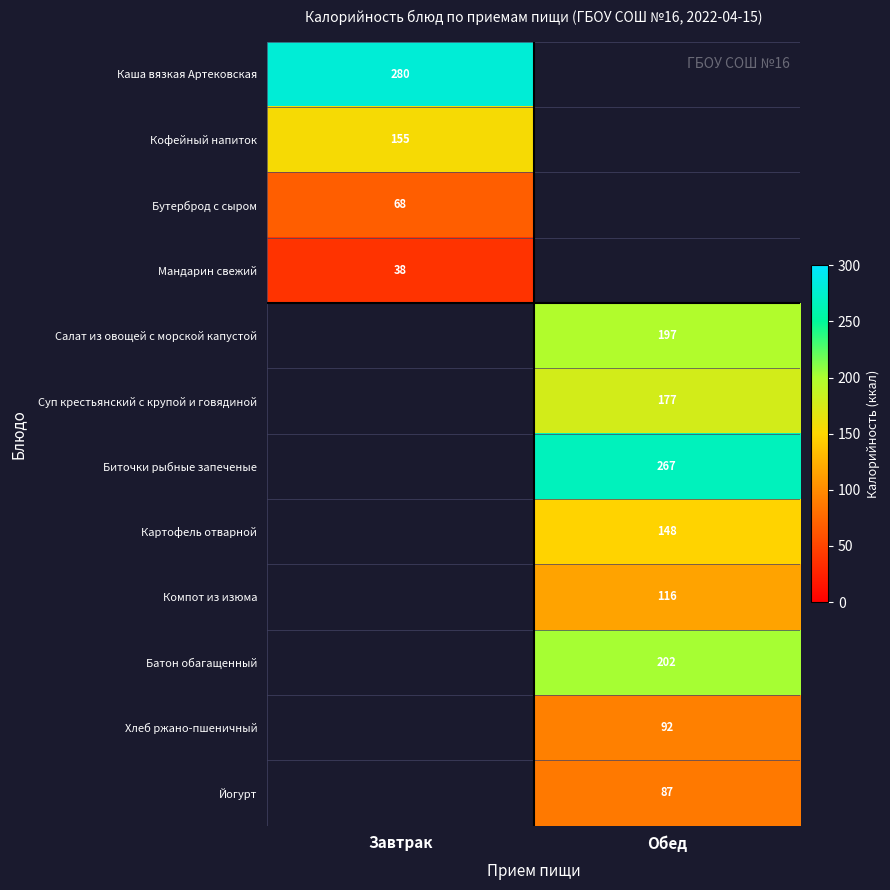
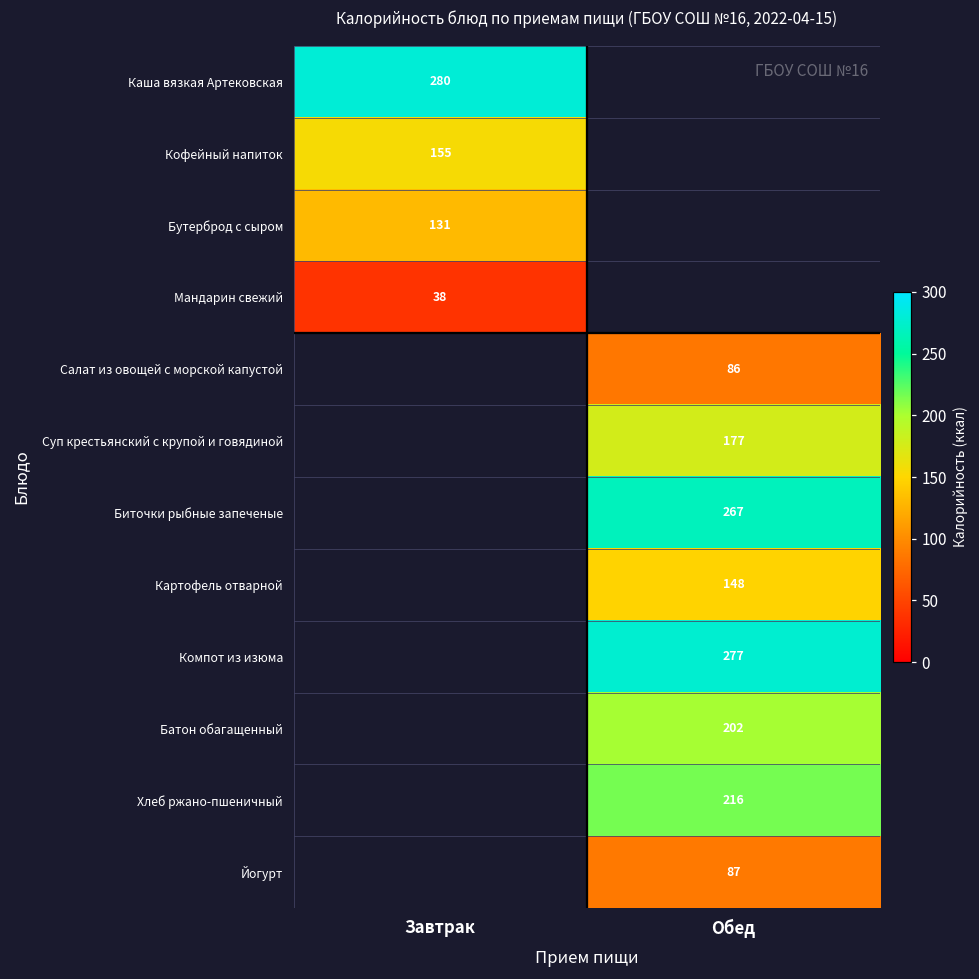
  {
    "Каша вязкая Артековская": {
      "Завтрак": 280
    },
    "Кофейный напиток": {
      "Завтрак": 155
    },
    "Бутерброд с сыром": {
-     "Завтрак": 68
+     "Завтрак": 131
    },
    "Мандарин свежий": {
      "Завтрак": 38
    },
    "Салат из овощей с морской капустой": {
-     "Обед": 197
+     "Обед": 86
    },
    "Суп крестьянский с крупой и говядиной": {
      "Обед": 177
    },
    "Биточки рыбные запеченые": {
      "Обед": 267
    },
    "Картофель отварной": {
      "Обед": 148
    },
    "Компот из изюма": {
-     "Обед": 116
+     "Обед": 277
    },
    "Батон обагащенный": {
      "Обед": 202
    },
    "Хлеб ржано-пшеничный": {
-     "Обед": 92
+     "Обед": 216
    },
    "Йогурт": {
      "Обед": 87
    }
  }
